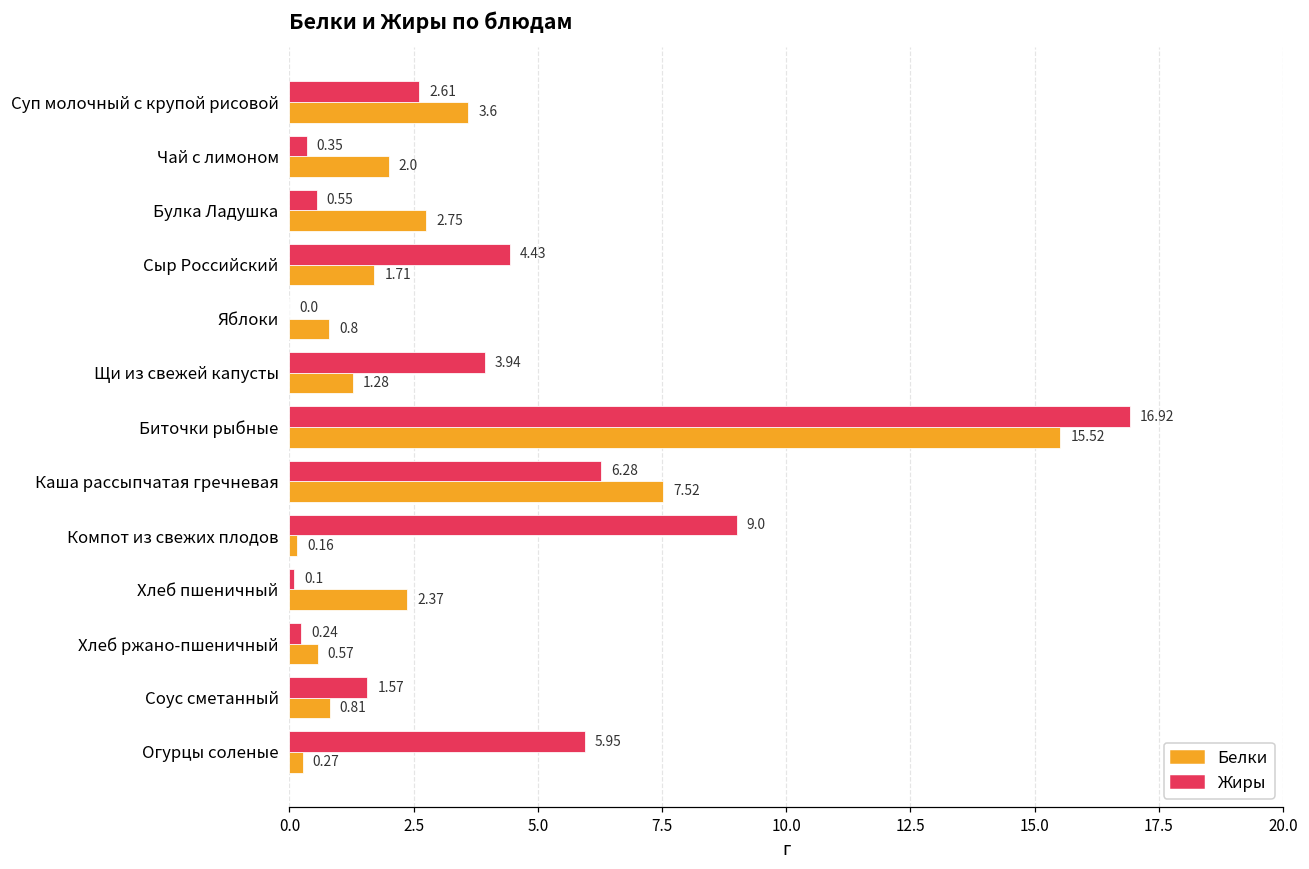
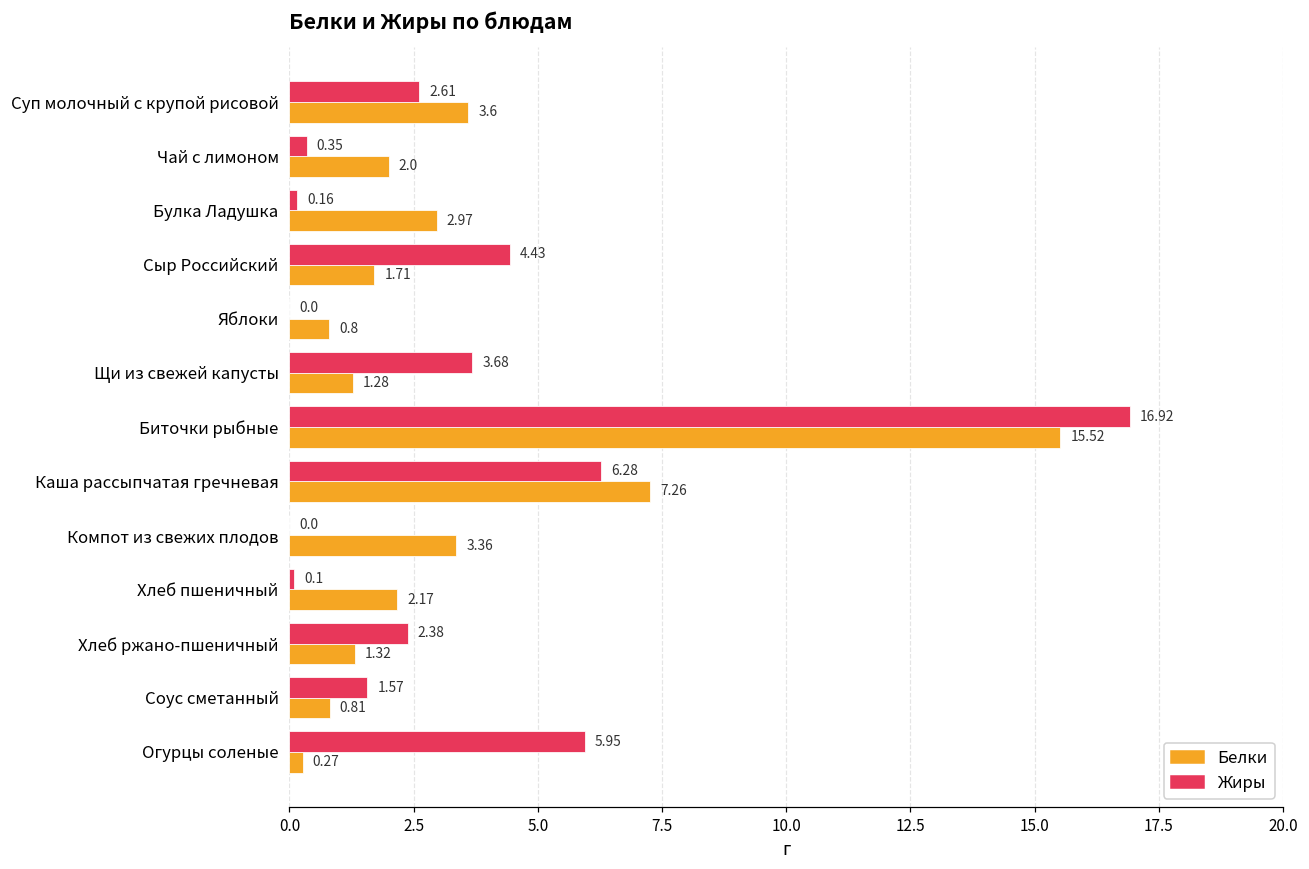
  {
    "Белки": {
      "Суп молочный с крупой рисовой": 3.6,
      "Чай с лимоном": 2.0,
-     "Булка Ладушка": 2.75,
+     "Булка Ладушка": 2.97,
      "Сыр Российский": 1.71,
      "Яблоки": 0.8,
      "Щи из свежей капусты": 1.28,
      "Биточки рыбные": 15.52,
-     "Каша рассыпчатая гречневая": 7.52,
-     "Компот из свежих плодов": 0.16,
-     "Хлеб пшеничный": 2.37,
-     "Хлеб ржано-пшеничный": 0.57,
+     "Каша рассыпчатая гречневая": 7.26,
+     "Компот из свежих плодов": 3.36,
+     "Хлеб пшеничный": 2.17,
+     "Хлеб ржано-пшеничный": 1.32,
      "Соус сметанный": 0.81,
      "Огурцы соленые": 0.27
    },
    "Жиры": {
      "Суп молочный с крупой рисовой": 2.61,
      "Чай с лимоном": 0.35,
-     "Булка Ладушка": 0.55,
+     "Булка Ладушка": 0.16,
      "Сыр Российский": 4.43,
      "Яблоки": 0.0,
-     "Щи из свежей капусты": 3.94,
+     "Щи из свежей капусты": 3.68,
      "Биточки рыбные": 16.92,
      "Каша рассыпчатая гречневая": 6.28,
-     "Компот из свежих плодов": 9.0,
+     "Компот из свежих плодов": 0.0,
      "Хлеб пшеничный": 0.1,
-     "Хлеб ржано-пшеничный": 0.24,
+     "Хлеб ржано-пшеничный": 2.38,
      "Соус сметанный": 1.57,
      "Огурцы соленые": 5.95
    }
  }
